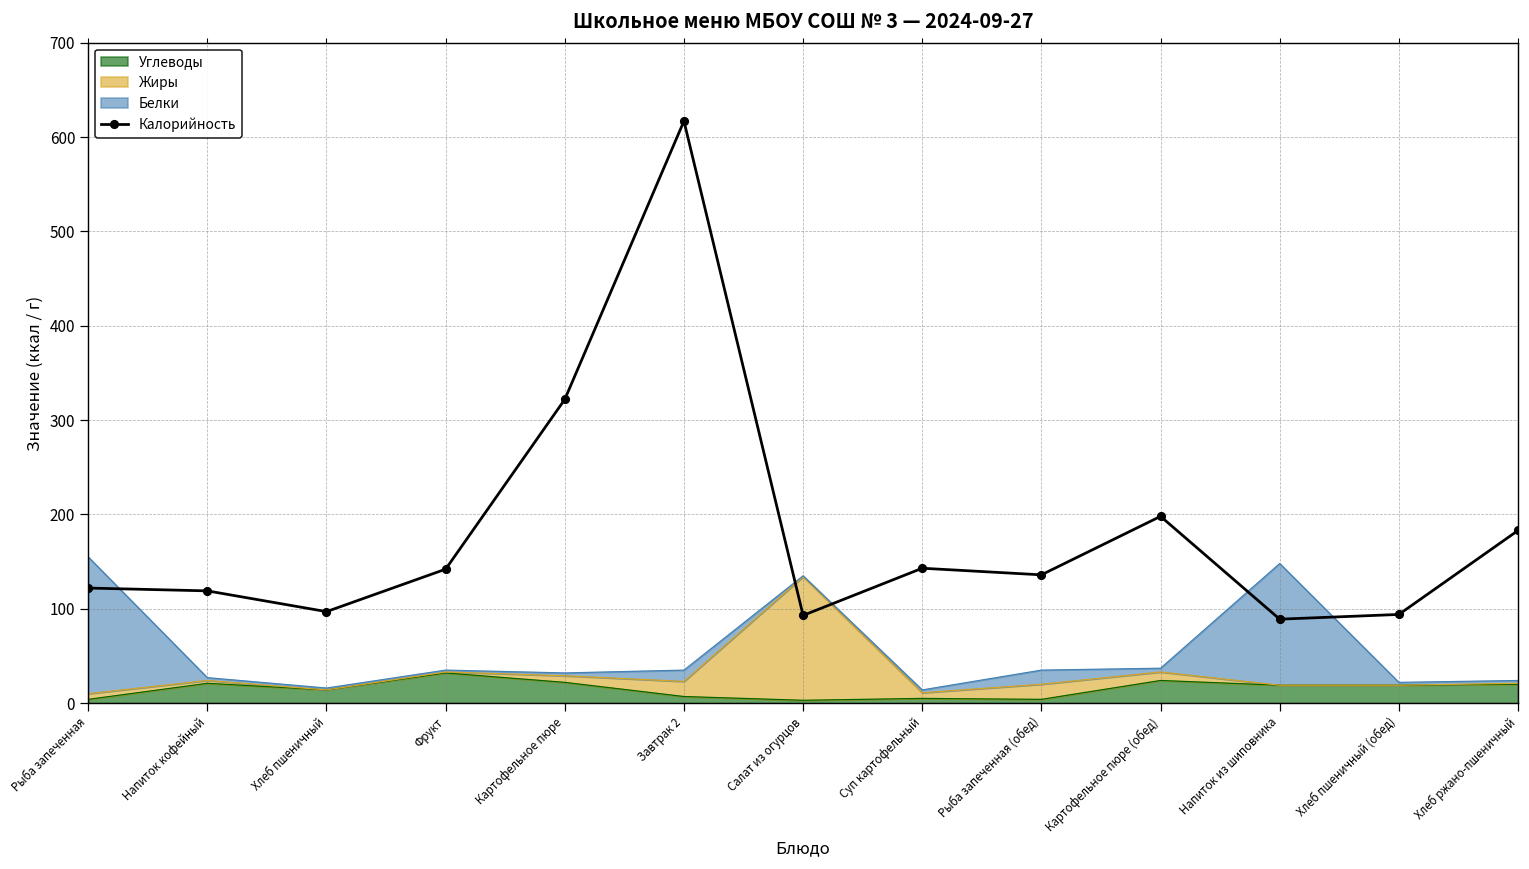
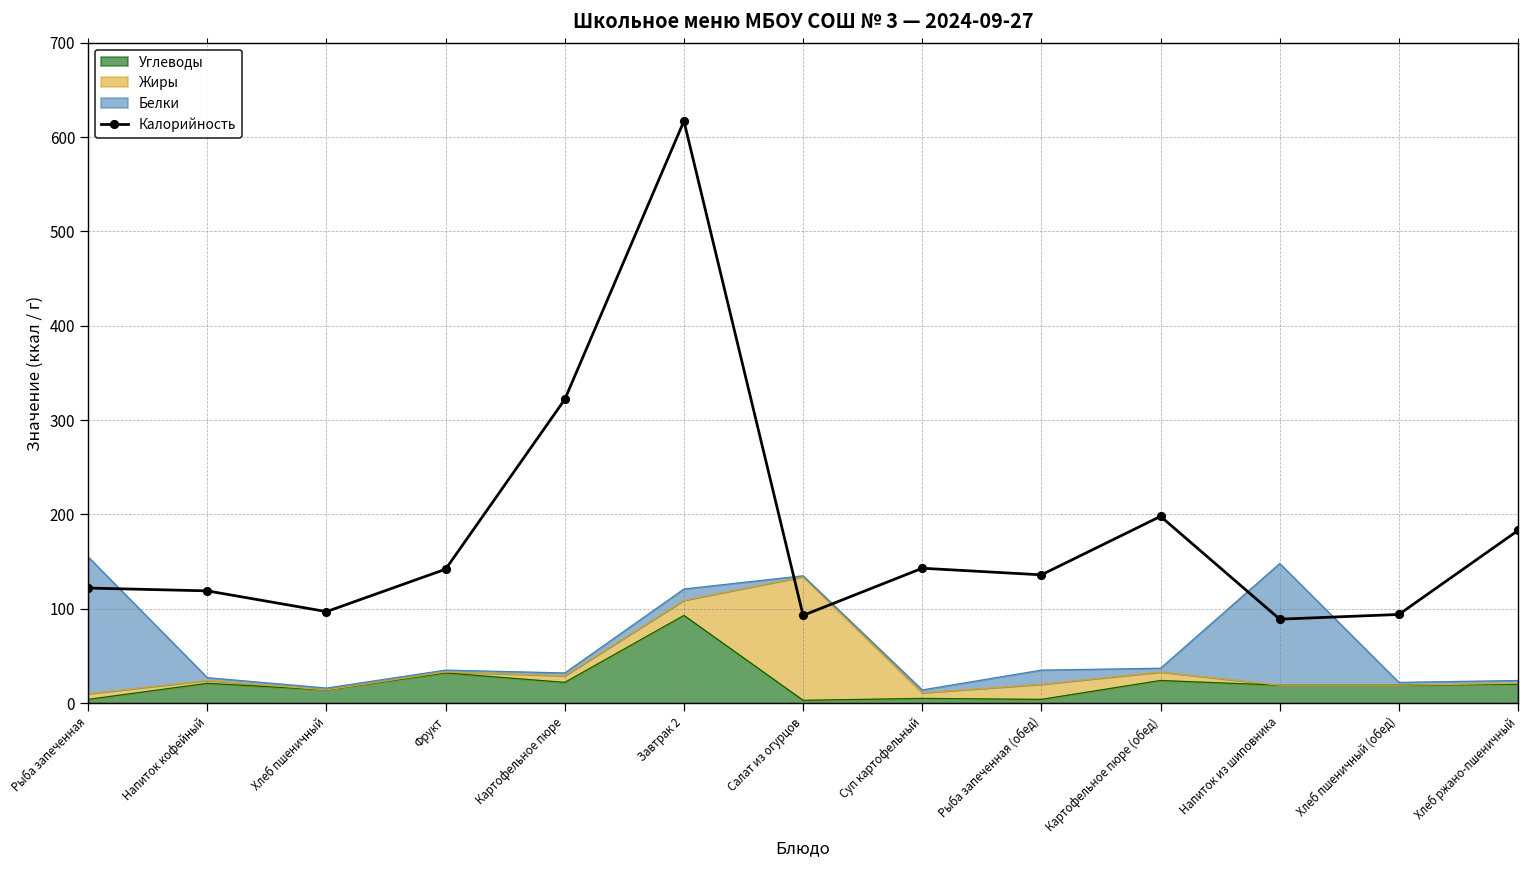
  {
    "Углеводы": {
      "Рыба запеченная": 0,
      "Напиток кофейный": 20,
      "Картофельное пюре": 20,
-     "Завтрак 2": 10,
+     "Завтрак 2": 90,
      "Салат из огурцов": 0,
      "Суп картофельный": 10,
      "Рыба запеченная (обед)": 0,
      "Картофельное пюре (обед)": 20
    },
    "Жиры": {
      "Рыба запеченная": 10,
      "Завтрак 2": 20,
      "Суп картофельный": 10,
      "Рыба запеченная (обед)": 20,
      "Картофельное пюре (обед)": 10
    },
    "Белки": {
      "Рыба запеченная": 150,
      "Завтрак 2": 10,
      "Суп картофельный": 0,
      "Рыба запеченная (обед)": 20,
      "Картофельное пюре (обед)": 0,
      "Напиток из шиповника": 130,
      "Хлеб пшеничный (обед)": 0,
      "Хлеб ржано-пшеничный": 0
    },
    "Калорийность": {
      "Рыба запеченная": 120,
      "Напиток кофейный": 120,
      "Хлеб пшеничный": 100,
      "Фрукт": 140,
      "Картофельное пюре": 320,
      "Завтрак 2": 620,
      "Салат из огурцов": 90,
      "Суп картофельный": 140,
      "Рыба запеченная (обед)": 140,
      "Картофельное пюре (обед)": 200,
      "Напиток из шиповника": 90,
      "Хлеб пшеничный (обед)": 90,
      "Хлеб ржано-пшеничный": 180
    }
  }
